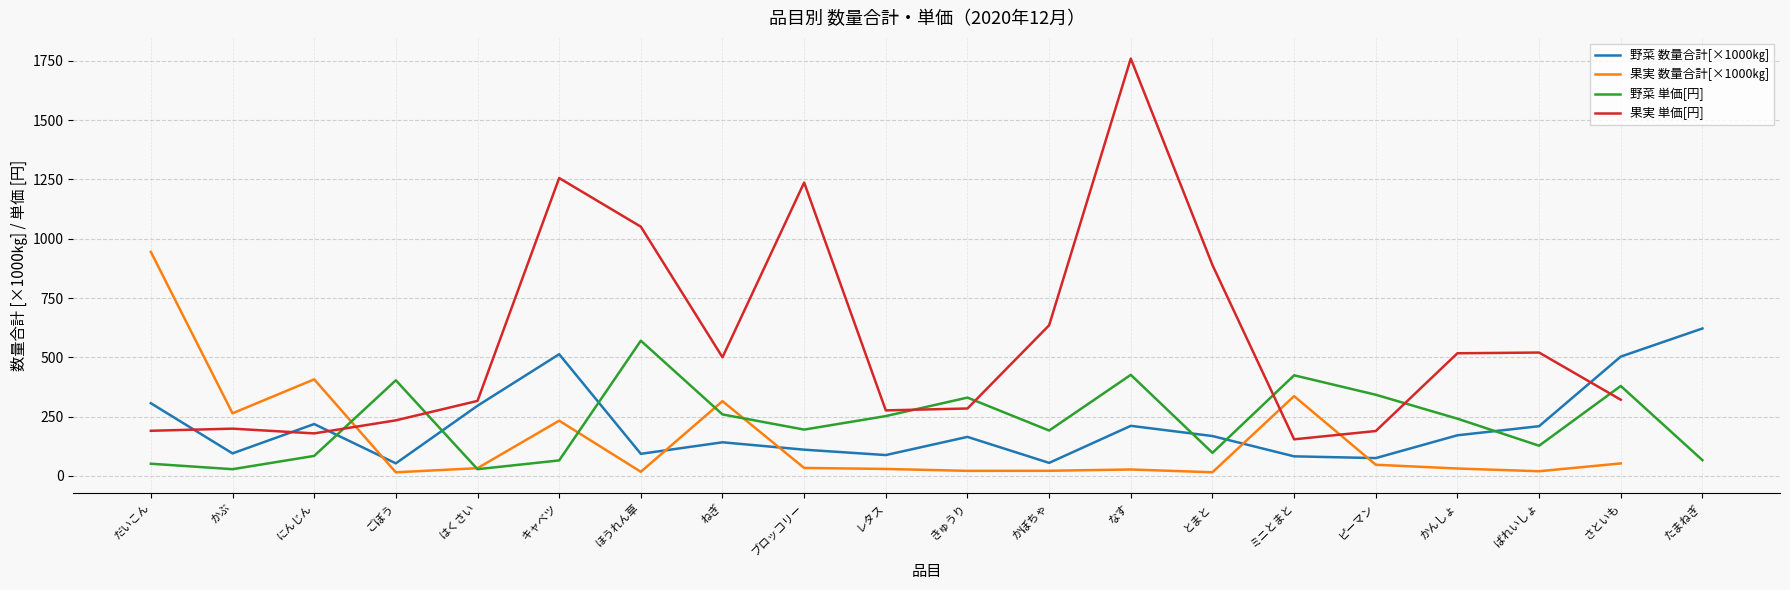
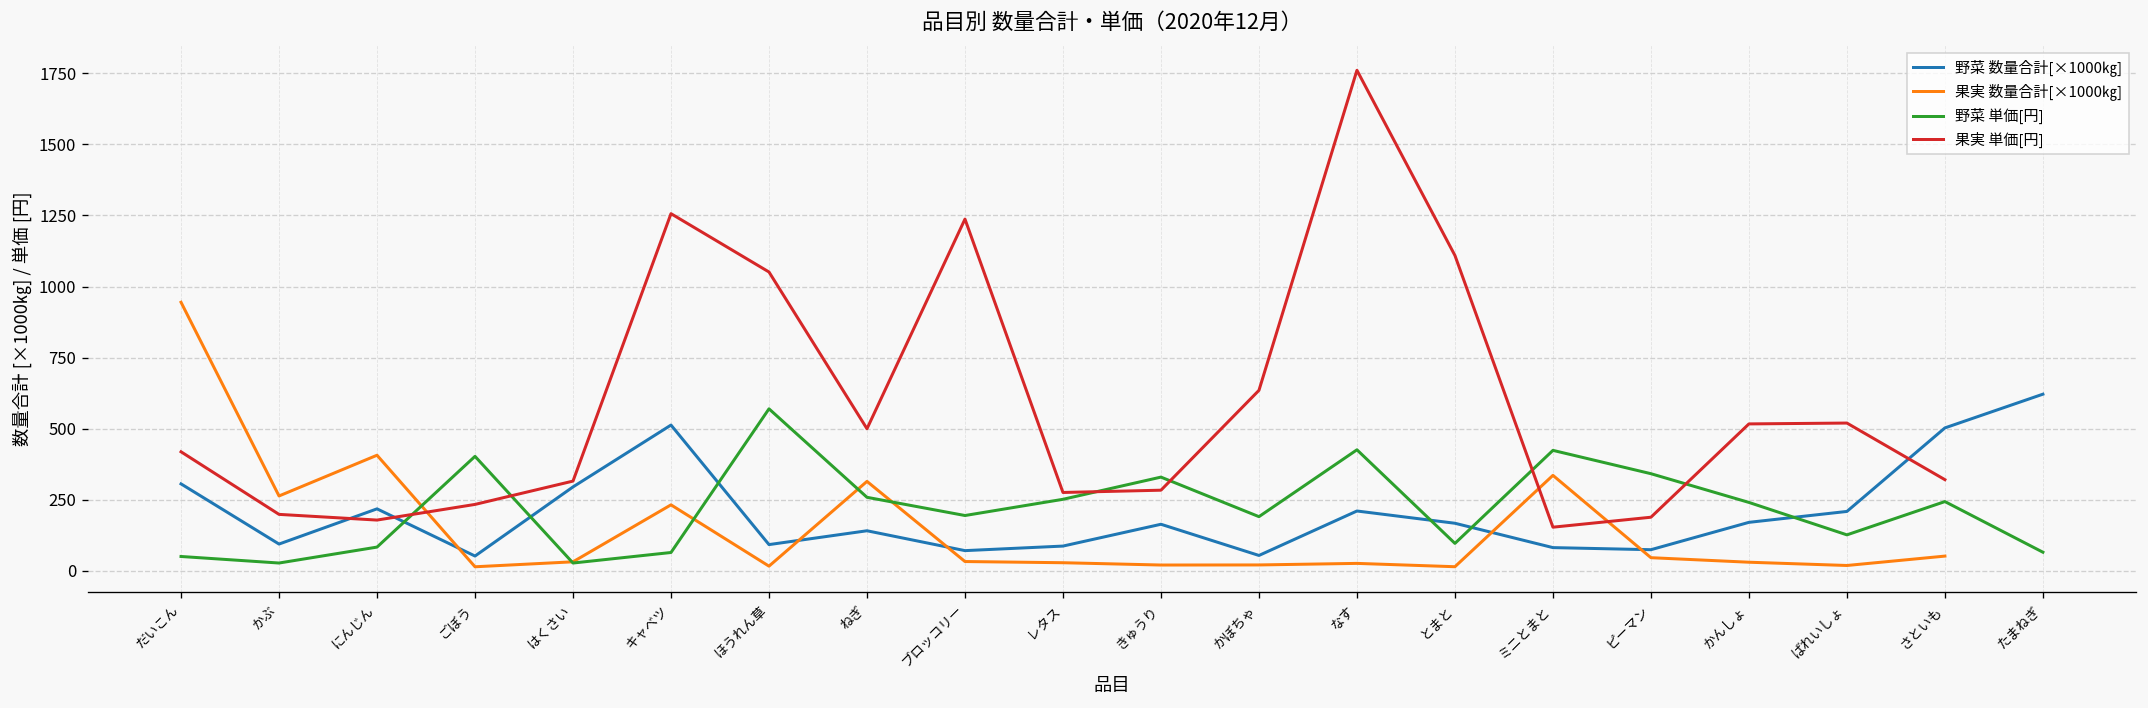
  {
    "野菜 数量合計[×1000㎏]": {
      "だいこん": 310,
      "かぶ": 90,
      "にんじん": 220,
      "ごぼう": 50,
      "はくさい": 300,
      "キャベツ": 510,
      "ほうれん草": 90,
      "ねぎ": 140,
-     "ブロッコリー": 110,
+     "ブロッコリー": 70,
      "レタス": 90,
      "きゅうり": 160,
      "かぼちゃ": 50,
      "なす": 210,
      "とまと": 170,
      "ミニとまと": 80,
      "ピーマン": 70,
      "かんしょ": 170,
      "ばれいしょ": 210,
      "さといも": 500,
      "たまねぎ": 620
    },
    "果実 数量合計[×1000㎏]": {
      "だいこん": 940,
      "かぶ": 260,
      "にんじん": 410,
      "ごぼう": 10,
      "キャベツ": 230,
      "ほうれん草": 20,
      "ねぎ": 310,
      "ブロッコリー": 30,
      "レタス": 30,
      "きゅうり": 20,
      "かぼちゃ": 20,
      "なす": 30,
      "とまと": 20,
      "ミニとまと": 340,
      "ピーマン": 50,
      "かんしょ": 30,
      "ばれいしょ": 20,
      "さといも": 50
    },
    "野菜 単価[円]": {
      "だいこん": 50,
      "かぶ": 30,
      "にんじん": 80,
      "ごぼう": 400,
      "キャベツ": 70,
      "ほうれん草": 570,
      "ねぎ": 260,
      "ブロッコリー": 200,
      "レタス": 250,
      "きゅうり": 330,
      "かぼちゃ": 190,
      "なす": 430,
      "とまと": 100,
      "ミニとまと": 420,
      "ピーマン": 340,
      "かんしょ": 240,
      "ばれいしょ": 130,
-     "さといも": 380,
+     "さといも": 240,
      "たまねぎ": 70
    },
    "果実 単価[円]": {
-     "だいこん": 190,
+     "だいこん": 420,
      "かぶ": 200,
      "にんじん": 180,
      "ごぼう": 230,
      "はくさい": 320,
      "キャベツ": 1260,
      "ほうれん草": 1050,
      "ねぎ": 500,
      "ブロッコリー": 1240,
      "レタス": 280,
      "きゅうり": 280,
      "かぼちゃ": 640,
      "なす": 1760,
-     "とまと": 890,
+     "とまと": 1110,
      "ミニとまと": 150,
      "ピーマン": 190,
      "かんしょ": 520,
      "ばれいしょ": 520,
      "さといも": 320
    }
  }
